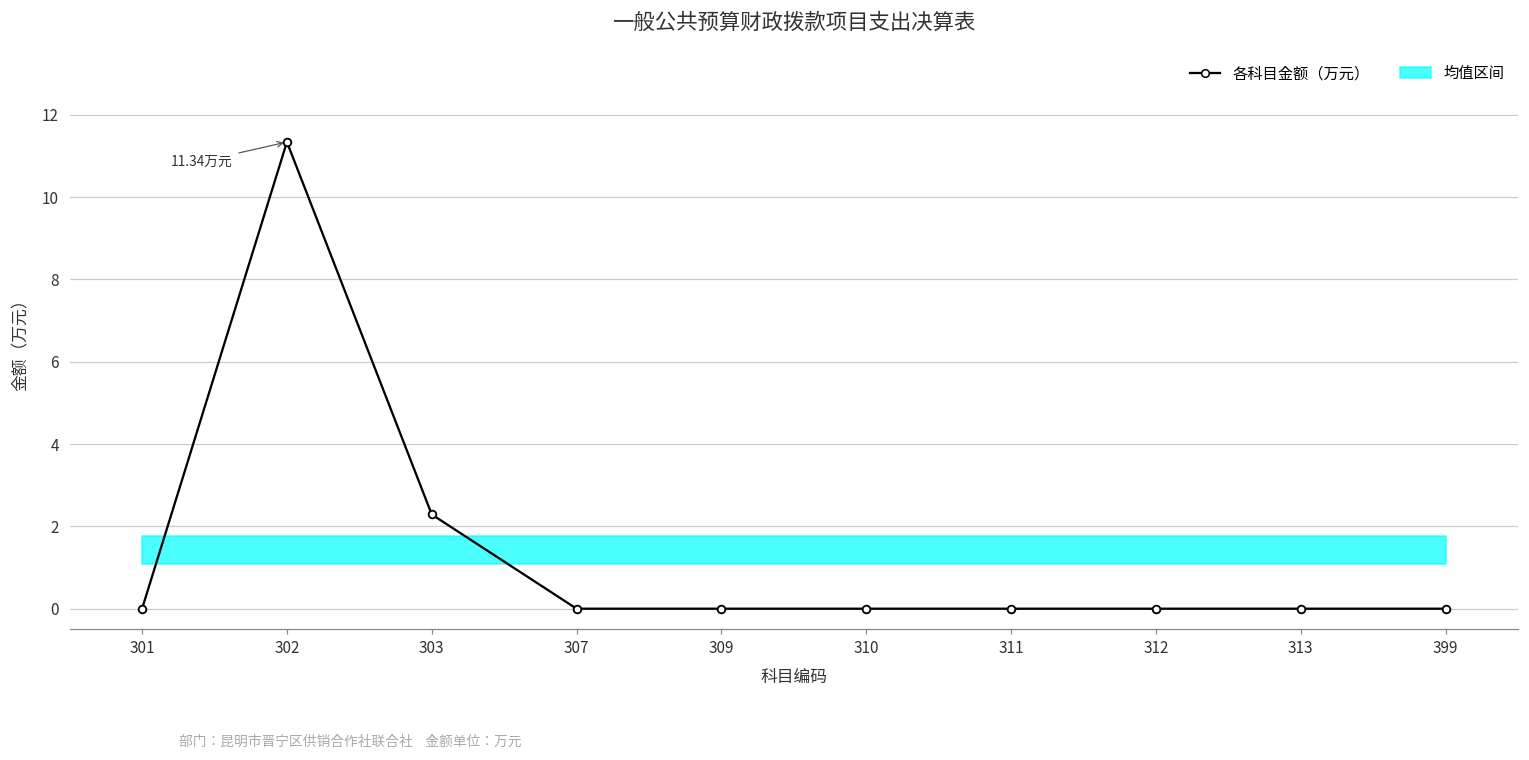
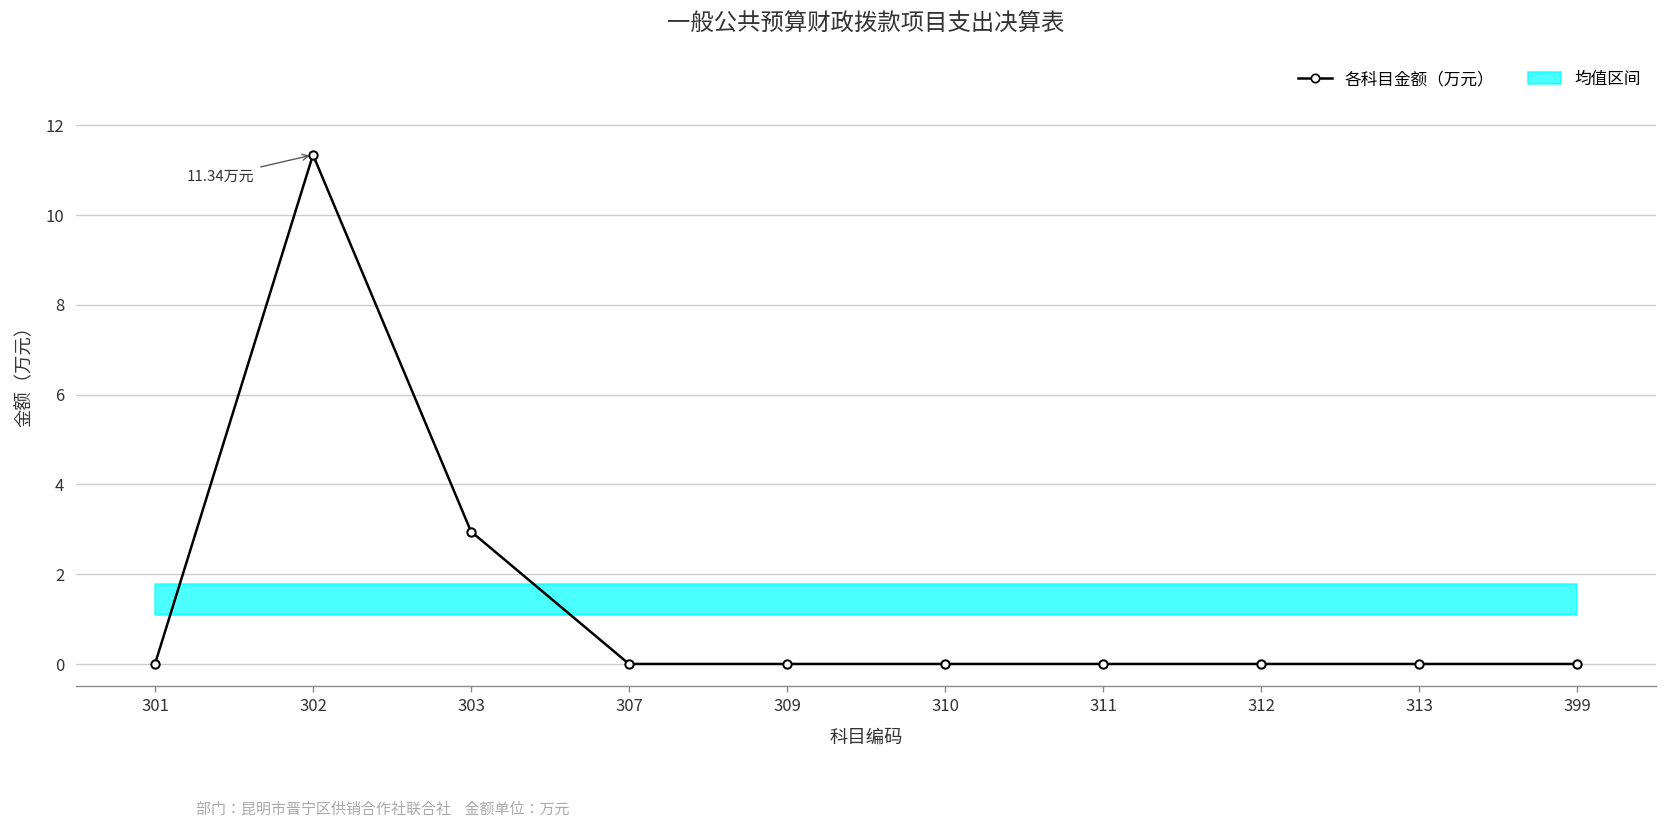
  {
    "各科目金额（万元）": {
      "301": 0.0,
-     "303": 2.3,
+     "303": 3.0,
      "307": 0.0,
      "309": 0.0,
      "310": 0.0,
      "311": 0.0,
      "312": 0.0,
      "313": 0.0,
      "399": 0.0
    },
    "均值区间": {
      "301": 1.8,
      "302": 1.8,
      "303": 1.8,
      "307": 1.8,
      "309": 1.8,
      "310": 1.8,
      "311": 1.8,
      "312": 1.8,
      "313": 1.8,
      "399": 1.8
    }
  }
